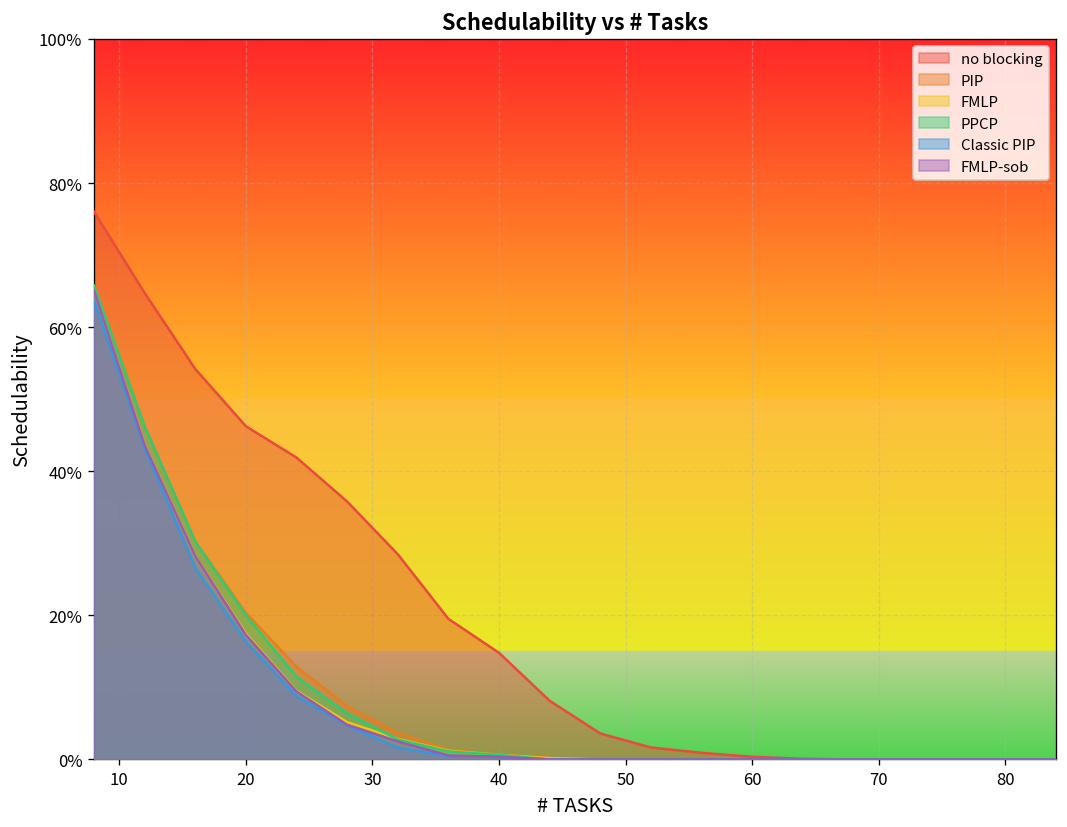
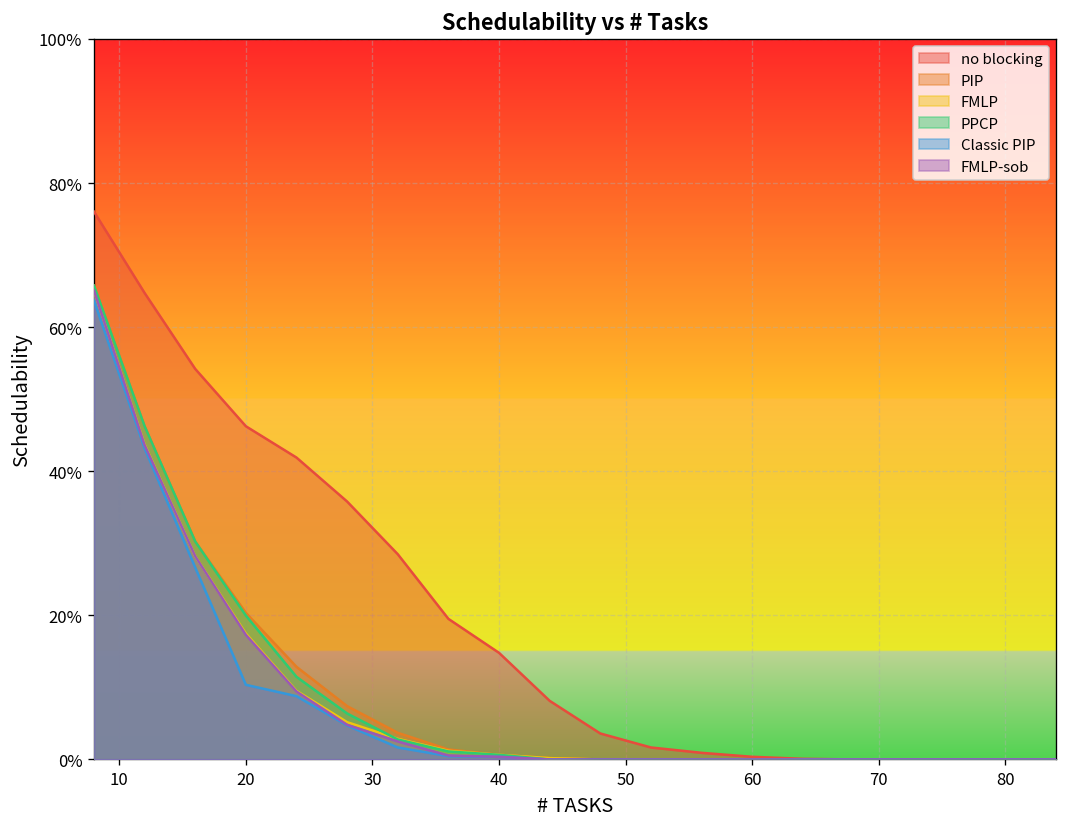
  {
    "Classic PIP": {
-     "20": "16%"
+     "20": "10%"
    }
  }
